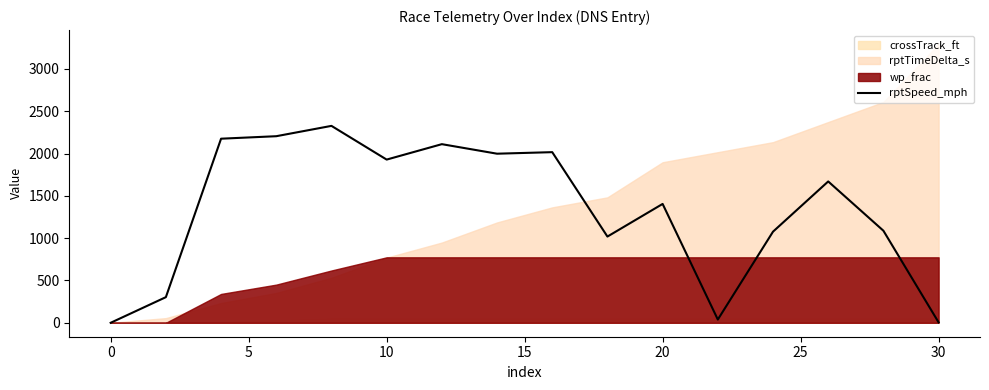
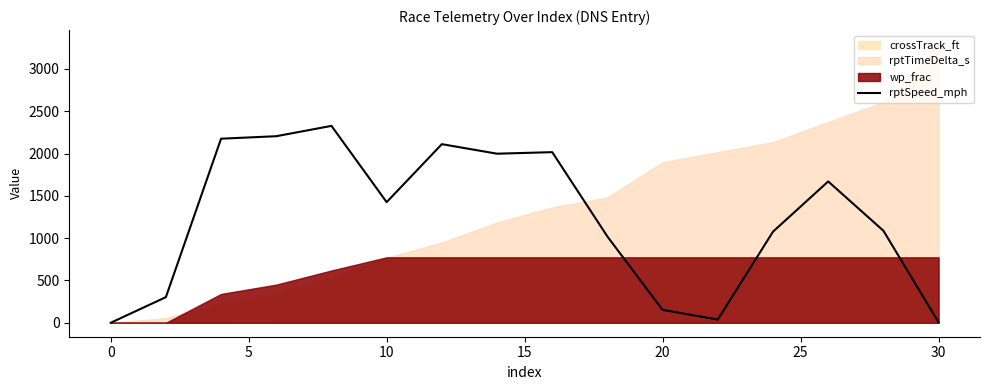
  {
    "rptSpeed_mph": {
-     "10": 1900,
-     "20": 1400,
+     "10": 1400,
+     "20": 200,
      "30": 0
    },
    "wp_frac": {
      "20": 800,
      "30": 800
    }
  }
